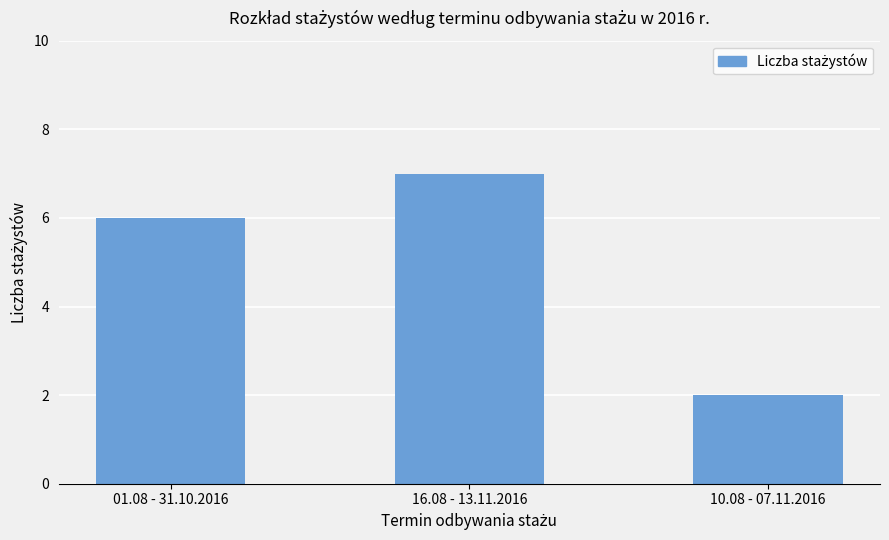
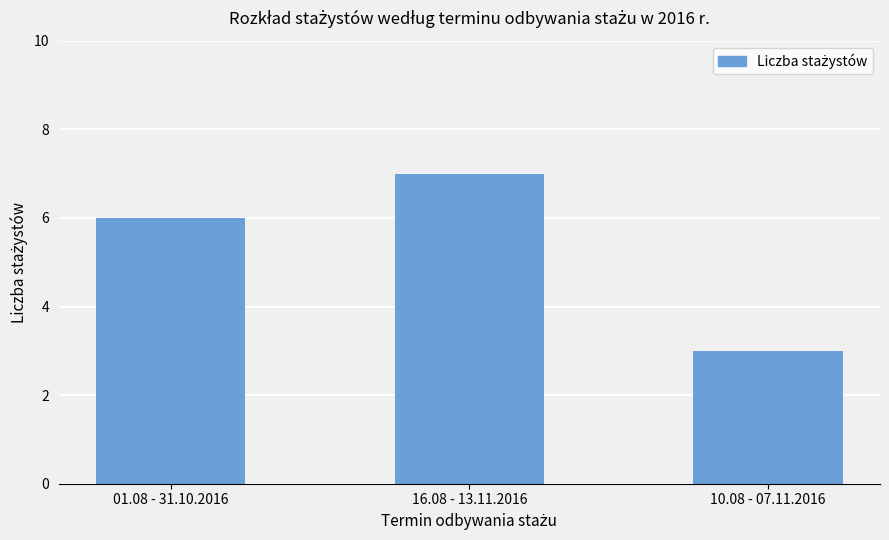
  {
    "01.08 - 31.10.2016": 6,
    "16.08 - 13.11.2016": 7,
-   "10.08 - 07.11.2016": 2
+   "10.08 - 07.11.2016": 3
  }
